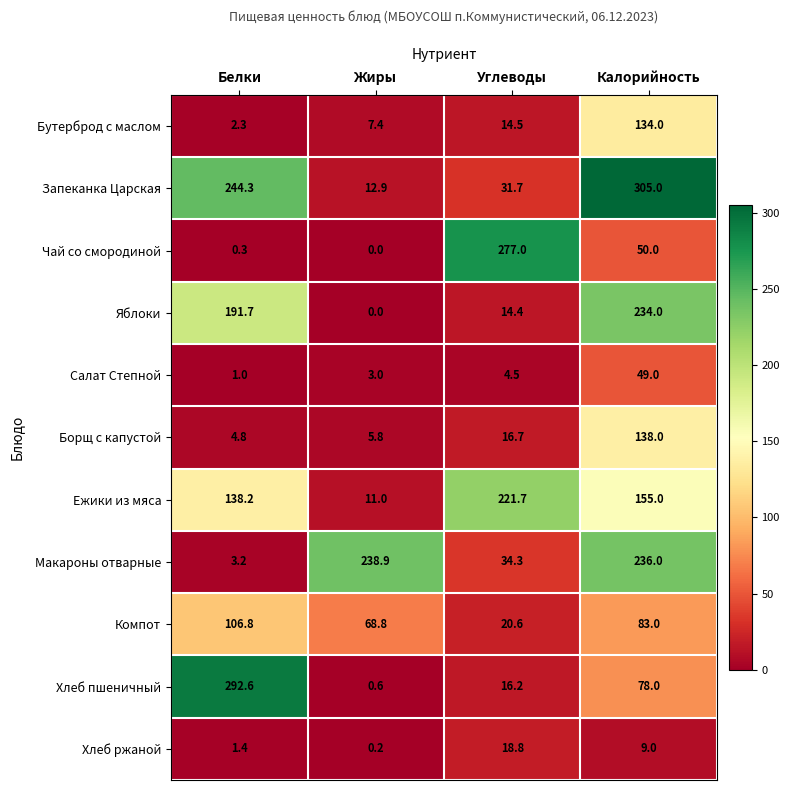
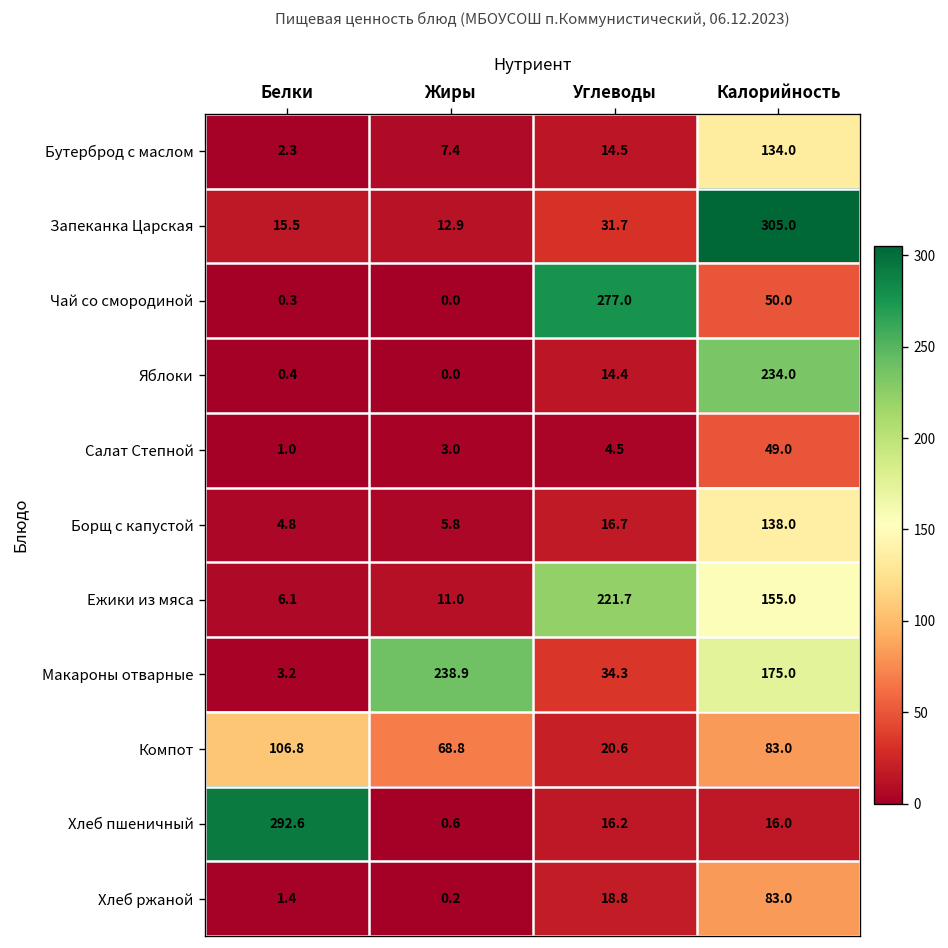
  {
    "Бутерброд с маслом": {
      "Белки": 2.3,
      "Жиры": 7.4,
      "Углеводы": 14.5,
      "Калорийность": 134.0
    },
    "Запеканка Царская": {
-     "Белки": 244.3,
+     "Белки": 15.5,
      "Жиры": 12.9,
      "Углеводы": 31.7,
      "Калорийность": 305.0
    },
    "Чай со смородиной": {
      "Белки": 0.3,
      "Жиры": 0.0,
      "Углеводы": 277.0,
      "Калорийность": 50.0
    },
    "Яблоки": {
-     "Белки": 191.7,
+     "Белки": 0.4,
      "Жиры": 0.0,
      "Углеводы": 14.4,
      "Калорийность": 234.0
    },
    "Салат Степной": {
      "Белки": 1.0,
      "Жиры": 3.0,
      "Углеводы": 4.5,
      "Калорийность": 49.0
    },
    "Борщ с капустой": {
      "Белки": 4.8,
      "Жиры": 5.8,
      "Углеводы": 16.7,
      "Калорийность": 138.0
    },
    "Ежики из мяса": {
-     "Белки": 138.2,
+     "Белки": 6.1,
      "Жиры": 11.0,
      "Углеводы": 221.7,
      "Калорийность": 155.0
    },
    "Макароны отварные": {
      "Белки": 3.2,
      "Жиры": 238.9,
      "Углеводы": 34.3,
-     "Калорийность": 236.0
+     "Калорийность": 175.0
    },
    "Компот": {
      "Белки": 106.8,
      "Жиры": 68.8,
      "Углеводы": 20.6,
      "Калорийность": 83.0
    },
    "Хлеб пшеничный": {
      "Белки": 292.6,
      "Жиры": 0.6,
      "Углеводы": 16.2,
-     "Калорийность": 78.0
+     "Калорийность": 16.0
    },
    "Хлеб ржаной": {
      "Белки": 1.4,
      "Жиры": 0.2,
      "Углеводы": 18.8,
-     "Калорийность": 9.0
+     "Калорийность": 83.0
    }
  }
